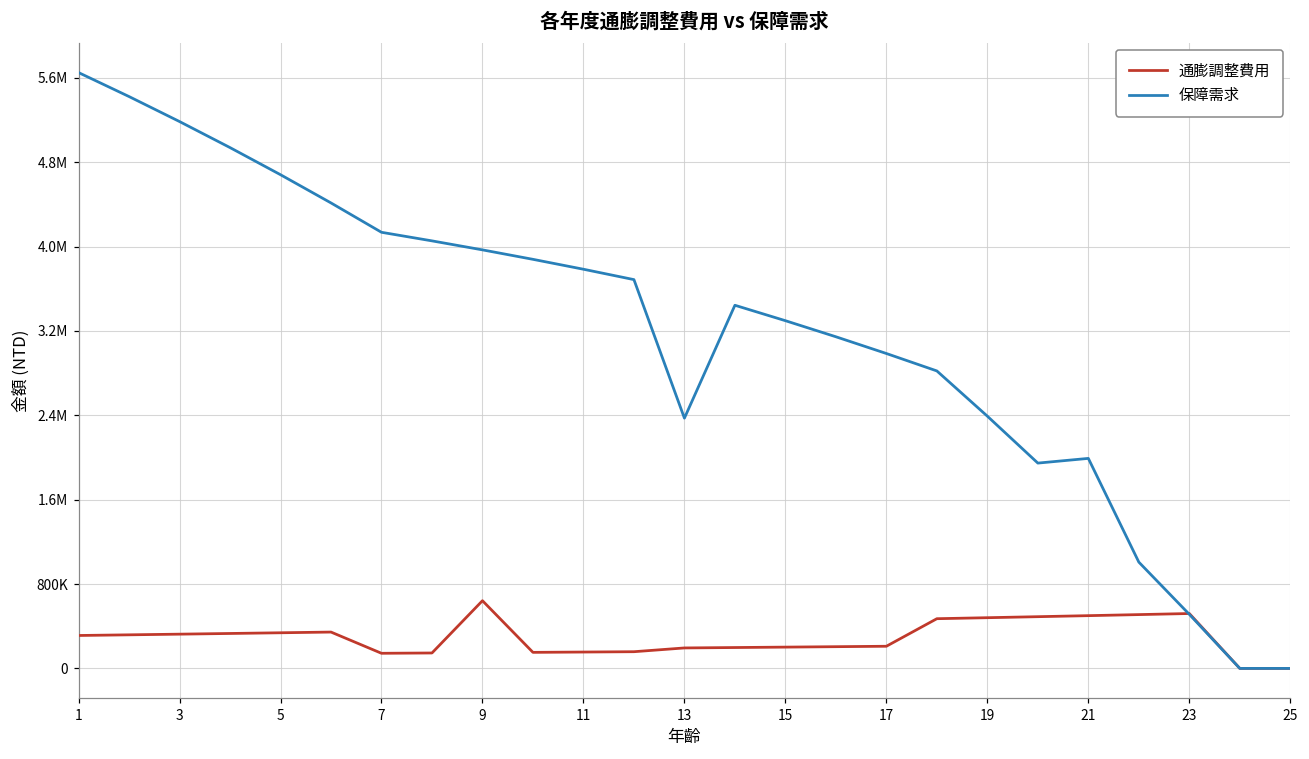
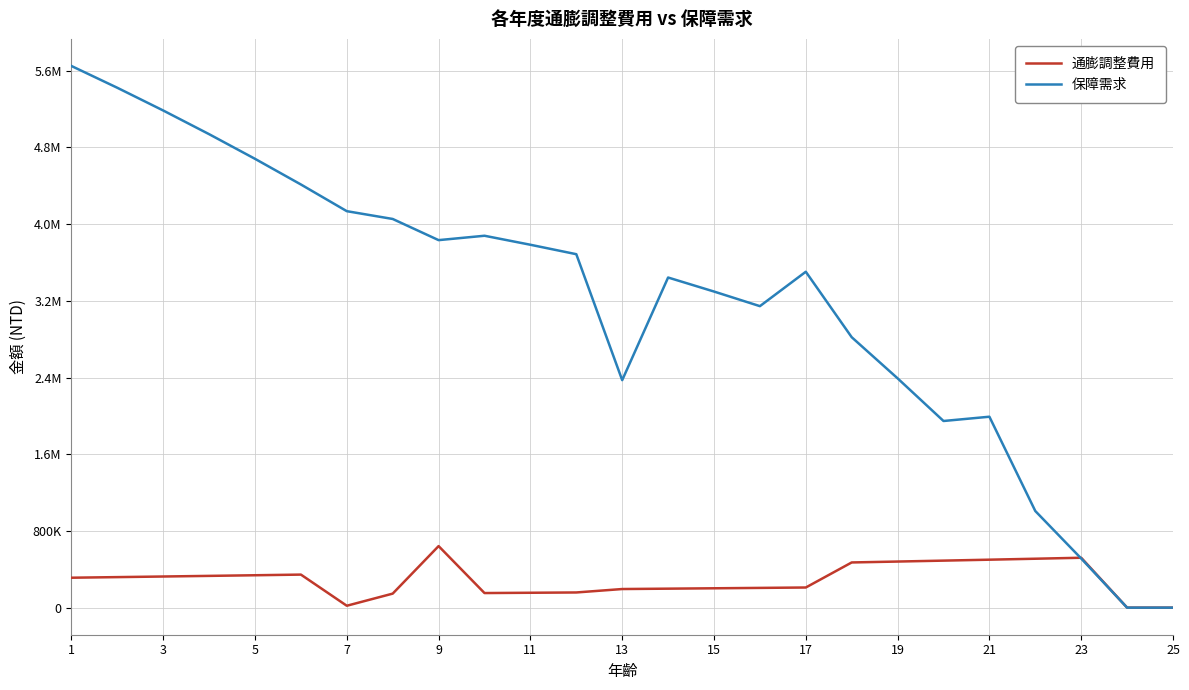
  {
    "通膨調整費用": {
      "1": 300000,
      "3": 300000,
      "5": 300000,
-     "7": 100000,
+     "7": 0,
      "9": 600000,
      "11": 200000,
      "13": 200000,
      "15": 200000,
      "17": 200000,
      "19": 500000,
      "21": 500000
    },
    "保障需求": {
      "1": 5600000,
      "3": 5200000,
      "5": 4700000,
      "7": 4100000,
-     "9": 4000000,
+     "9": 3800000,
      "11": 3800000,
      "13": 2400000,
      "15": 3300000,
-     "17": 3000000,
+     "17": 3500000,
      "19": 2400000,
      "21": 2000000
    }
  }
